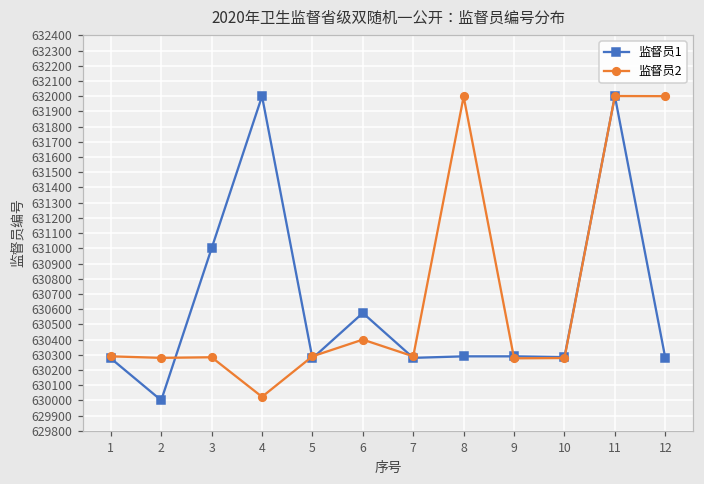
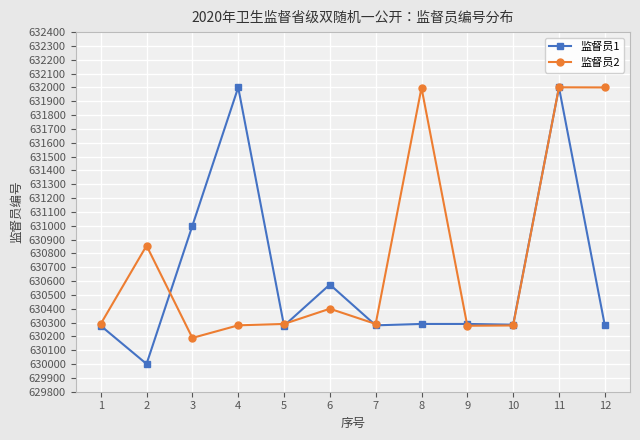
  {
    "监督员1": {
      "2": 630000,
      "3": 631000,
      "4": 632000,
      "6": 630580,
      "8": 630290,
      "12": 630280
    },
    "监督员2": {
-     "2": 630280,
-     "3": 630280,
-     "4": 630020,
+     "2": 630860,
+     "3": 630190,
+     "4": 630280,
      "6": 630400,
      "8": 632000,
      "12": 632000
    }
  }
